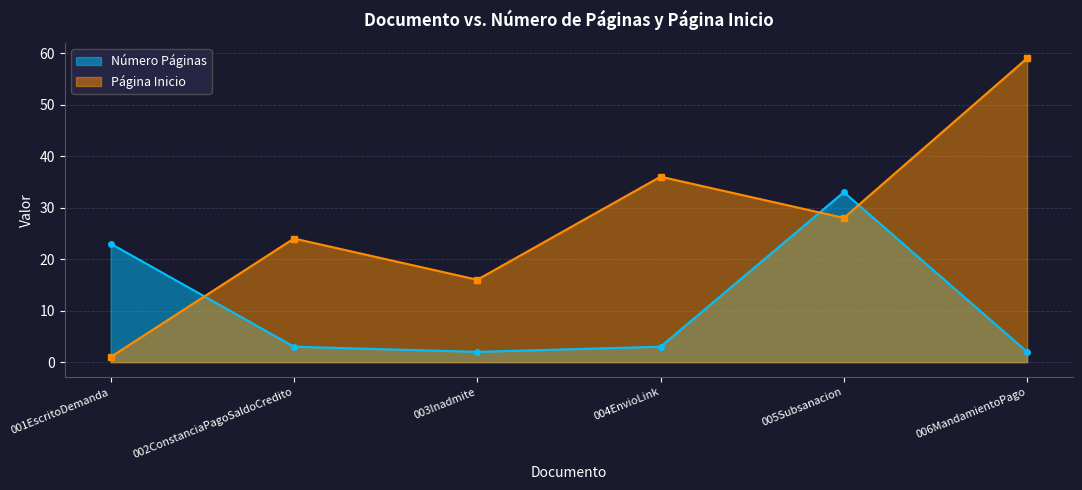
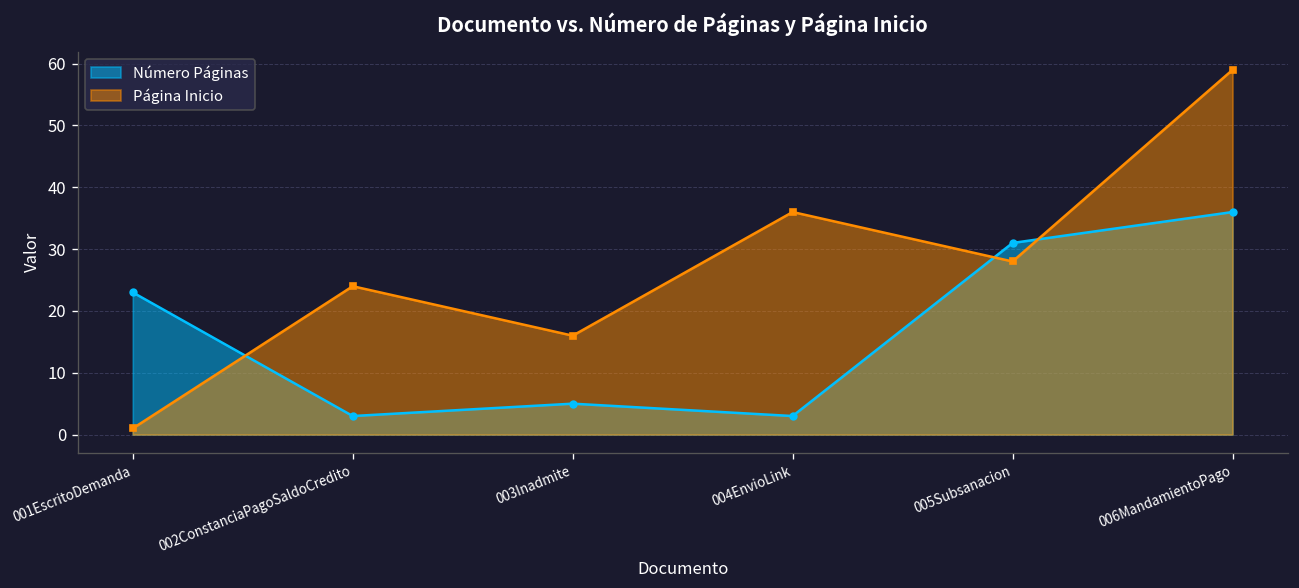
  {
    "Número Páginas": {
      "001EscritoDemanda": 23,
      "002ConstanciaPagoSaldoCredito": 3,
-     "003Inadmite": 2,
+     "003Inadmite": 5,
      "004EnvioLink": 3,
-     "005Subsanacion": 33,
-     "006MandamientoPago": 2
+     "005Subsanacion": 31,
+     "006MandamientoPago": 36
    },
    "Página Inicio": {
      "001EscritoDemanda": 1,
      "002ConstanciaPagoSaldoCredito": 24,
      "003Inadmite": 16,
      "004EnvioLink": 36,
      "005Subsanacion": 28,
      "006MandamientoPago": 59
    }
  }
